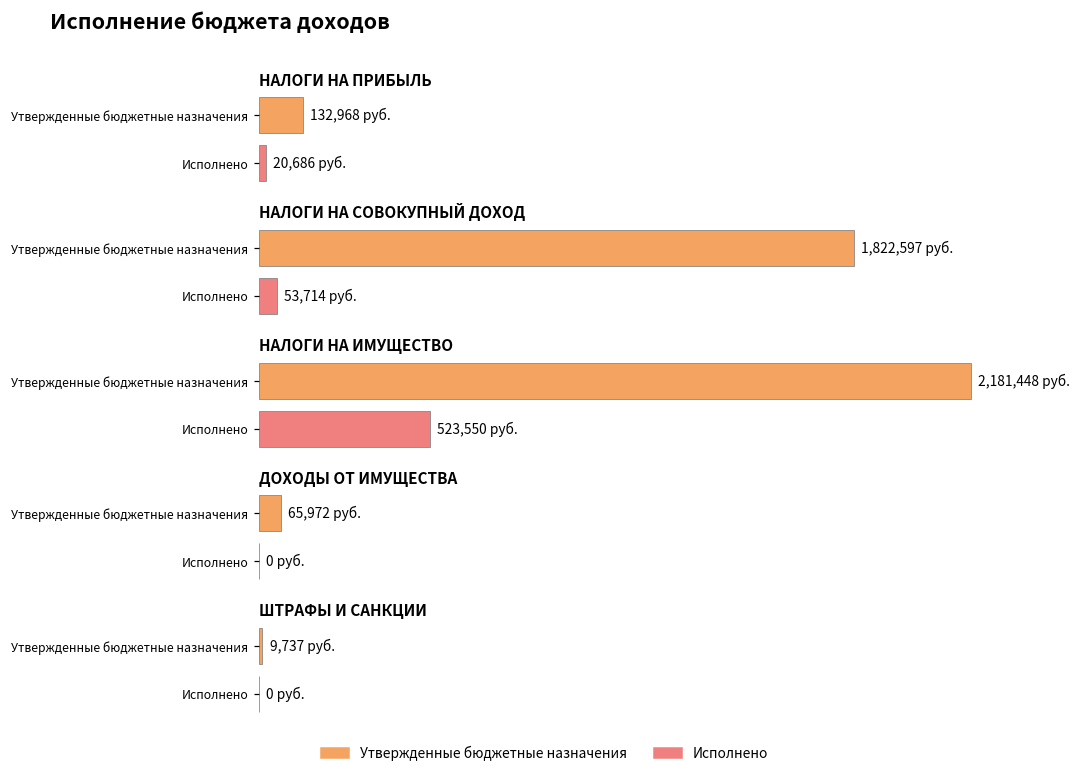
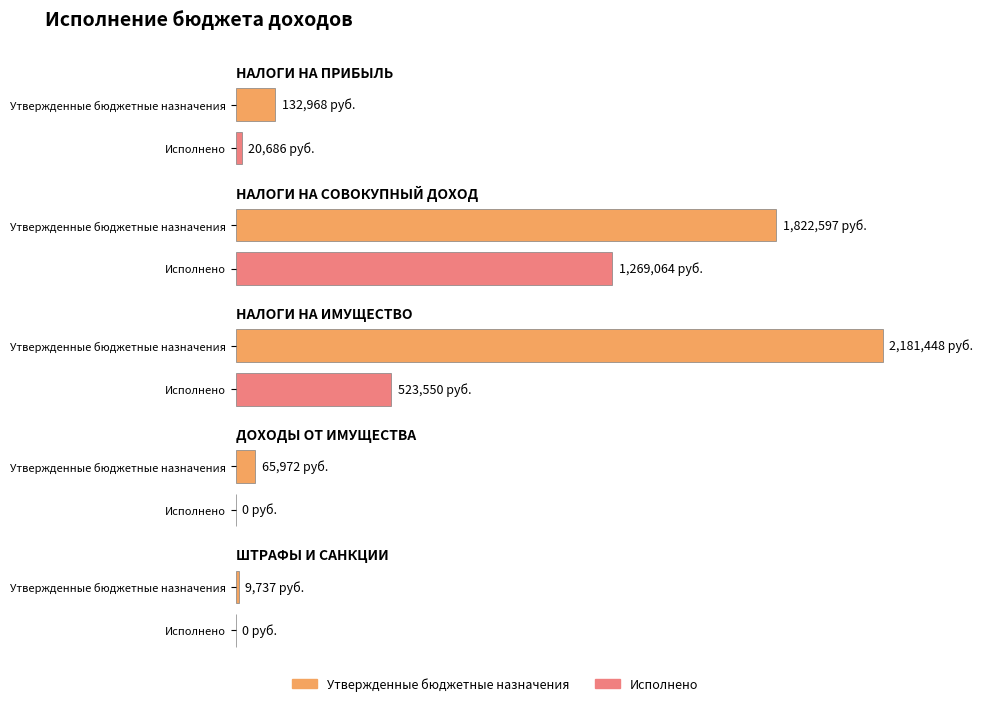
  {
    "НАЛОГИ НА ПРИБЫЛЬ": {
      "Утвержденные бюджетные назначения": "132,968",
      "Исполнено": "20,686"
    },
    "НАЛОГИ НА СОВОКУПНЫЙ ДОХОД": {
      "Утвержденные бюджетные назначения": "1,822,597",
-     "Исполнено": "53,714"
+     "Исполнено": "1,269,064"
    },
    "НАЛОГИ НА ИМУЩЕСТВО": {
      "Утвержденные бюджетные назначения": "2,181,448",
      "Исполнено": "523,550"
    },
    "ДОХОДЫ ОТ ИМУЩЕСТВА": {
      "Утвержденные бюджетные назначения": "65,972",
      "Исполнено": "0"
    },
    "ШТРАФЫ И САНКЦИИ": {
      "Утвержденные бюджетные назначения": "9,737",
      "Исполнено": "0"
    }
  }
